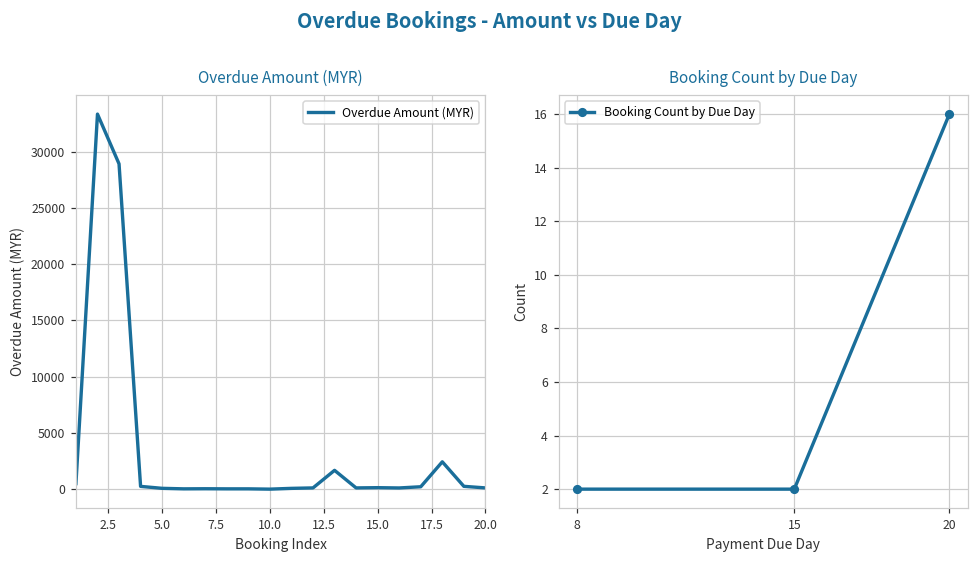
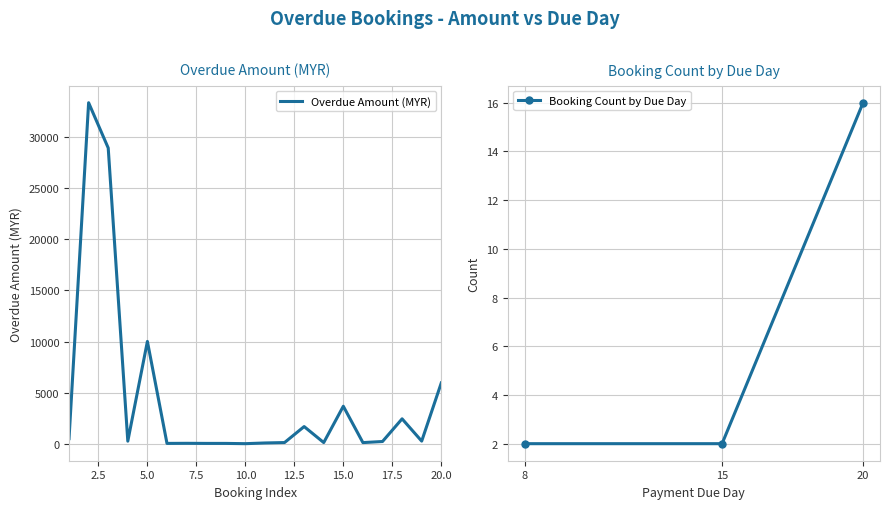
  {
    "Overdue Amount (MYR)": {
-     "5.0": 100,
+     "5.0": 10000,
      "10.0": 0,
-     "15.0": 200,
-     "20.0": 100
+     "15.0": 3700,
+     "20.0": 6000
    },
    "Booking Count by Due Day": {
      "8": 2.0,
      "15": 2.0,
      "20": 16.0
    }
  }
